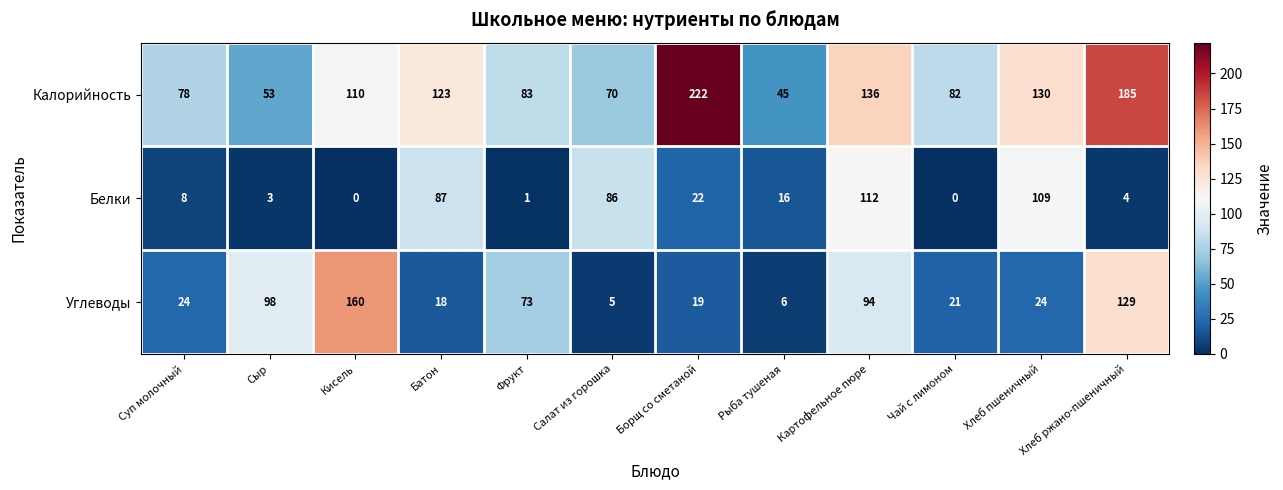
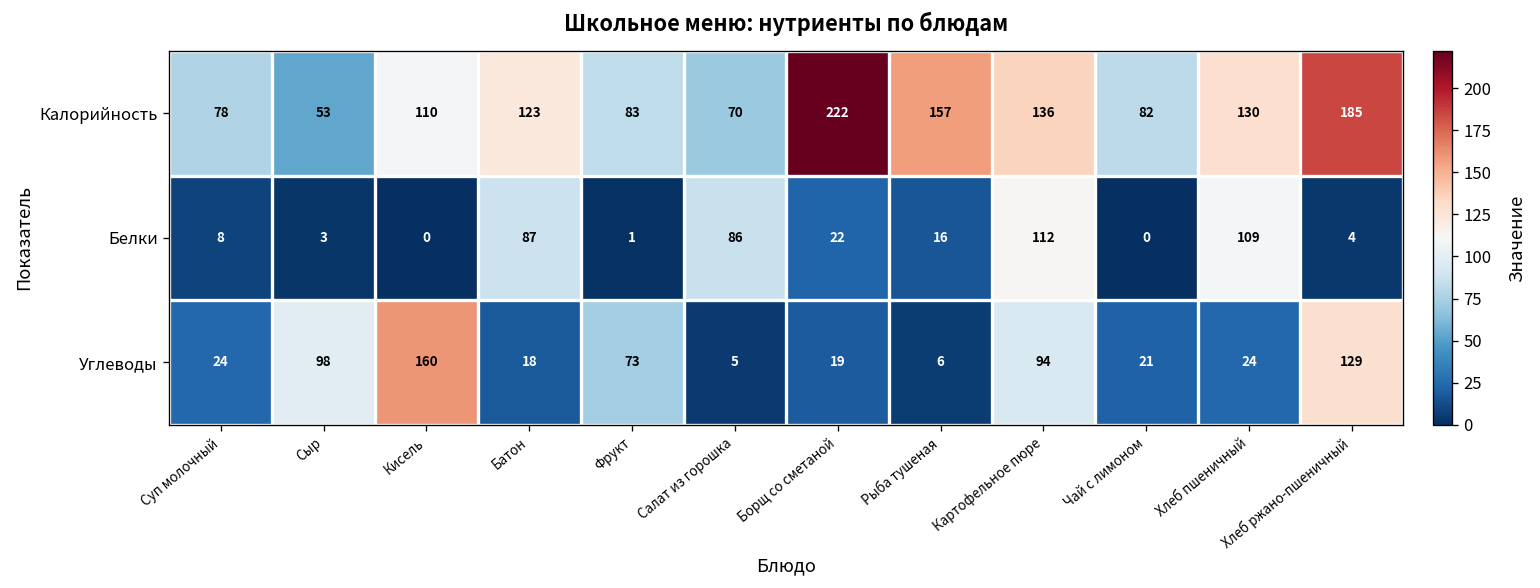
  {
    "Калорийность": {
      "Суп молочный": 78,
      "Сыр": 53,
      "Кисель": 110,
      "Батон": 123,
      "Фрукт": 83,
      "Салат из горошка": 70,
      "Борщ со сметаной": 222,
-     "Рыба тушеная": 45,
+     "Рыба тушеная": 157,
      "Картофельное пюре": 136,
      "Чай с лимоном": 82,
      "Хлеб пшеничный": 130,
      "Хлеб ржано-пшеничный": 185
    },
    "Белки": {
      "Суп молочный": 8,
      "Сыр": 3,
      "Кисель": 0,
      "Батон": 87,
      "Фрукт": 1,
      "Салат из горошка": 86,
      "Борщ со сметаной": 22,
      "Рыба тушеная": 16,
      "Картофельное пюре": 112,
      "Чай с лимоном": 0,
      "Хлеб пшеничный": 109,
      "Хлеб ржано-пшеничный": 4
    },
    "Углеводы": {
      "Суп молочный": 24,
      "Сыр": 98,
      "Кисель": 160,
      "Батон": 18,
      "Фрукт": 73,
      "Салат из горошка": 5,
      "Борщ со сметаной": 19,
      "Рыба тушеная": 6,
      "Картофельное пюре": 94,
      "Чай с лимоном": 21,
      "Хлеб пшеничный": 24,
      "Хлеб ржано-пшеничный": 129
    }
  }
